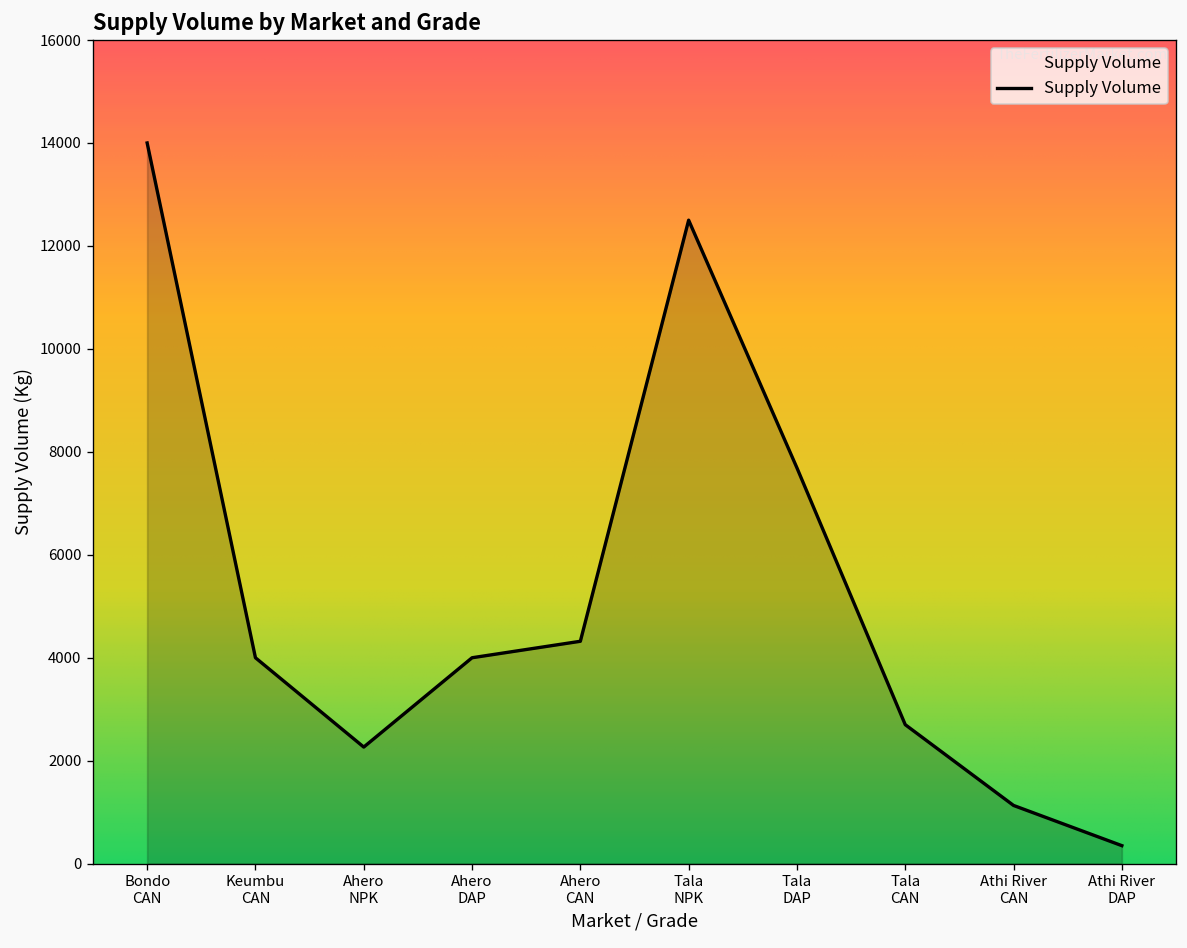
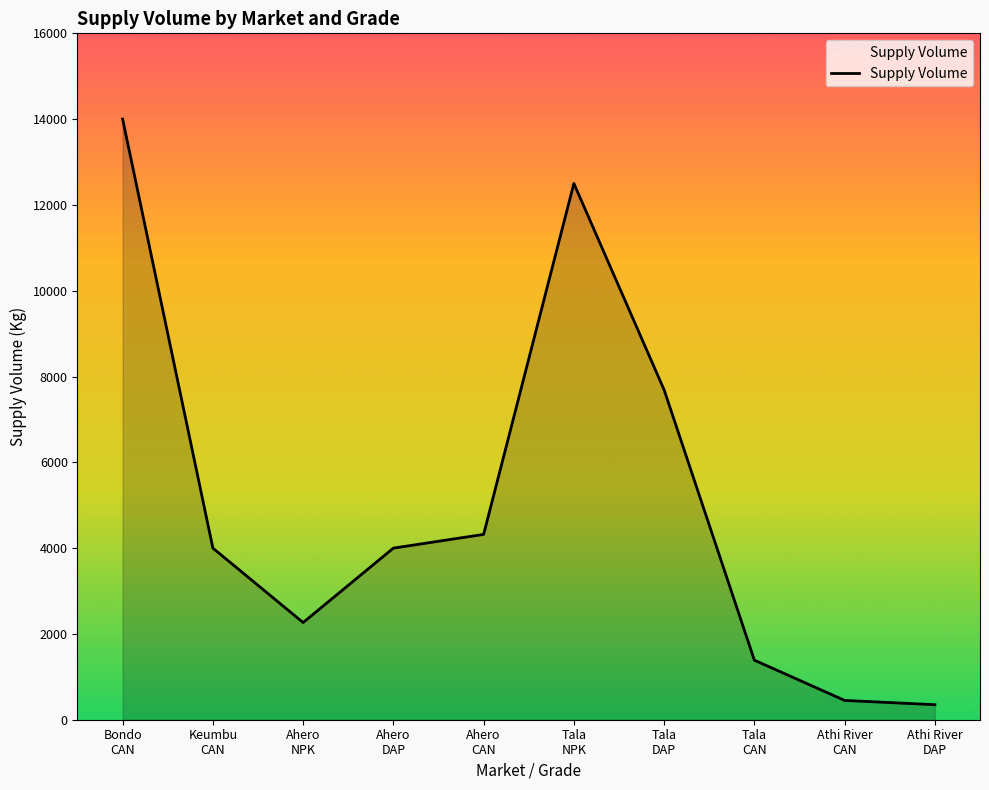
  {
    "Bondo CAN": 14000,
    "Keumbu CAN": 4000,
    "Ahero NPK": 2300,
    "Ahero DAP": 4000,
    "Ahero CAN": 4300,
    "Tala NPK": 12500,
    "Tala DAP": 7700,
-   "Tala CAN": 2700,
-   "Athi River CAN": 1100,
+   "Tala CAN": 1400,
+   "Athi River CAN": 500,
    "Athi River DAP": 400
  }
